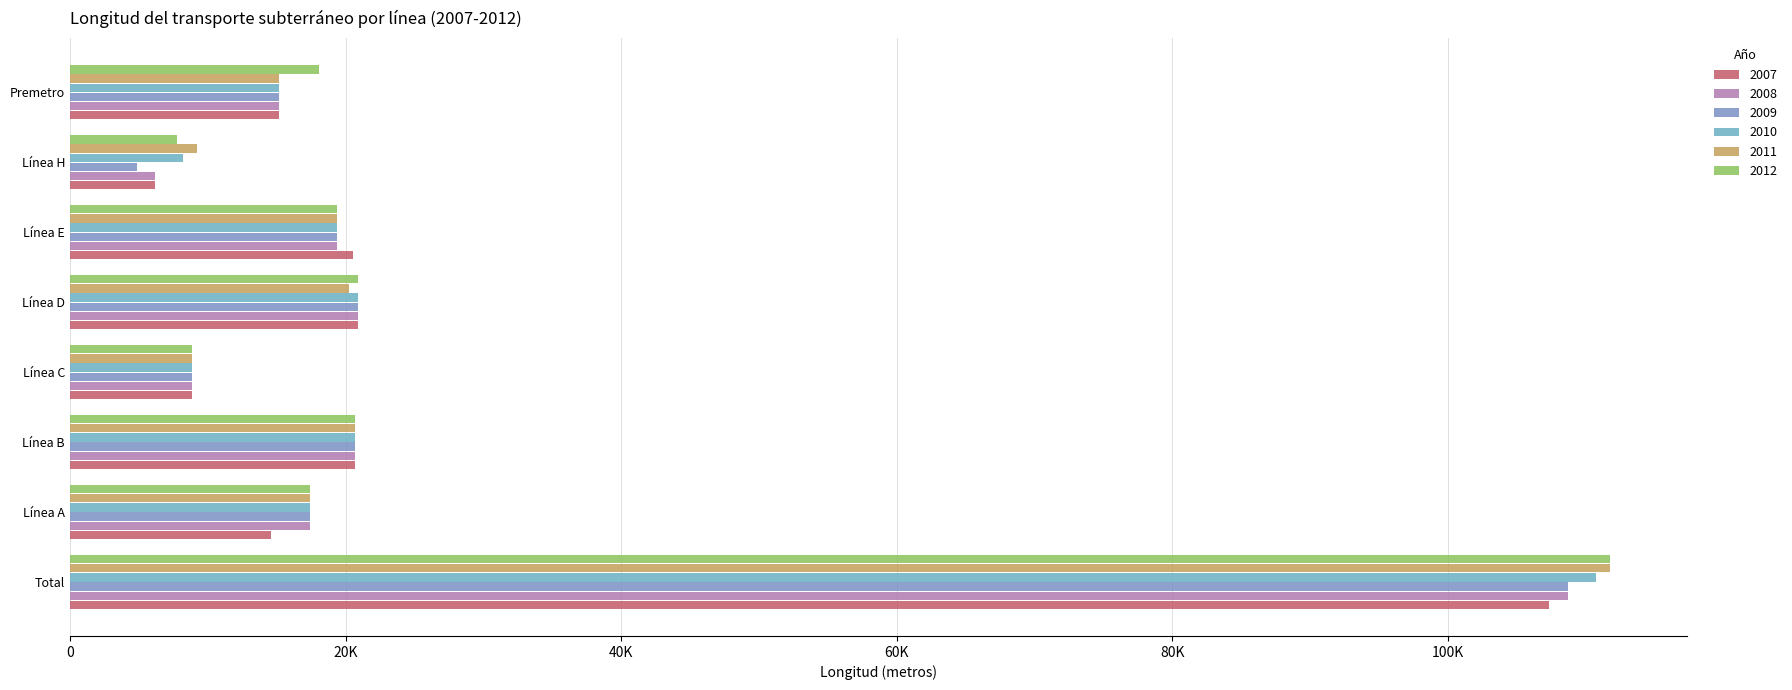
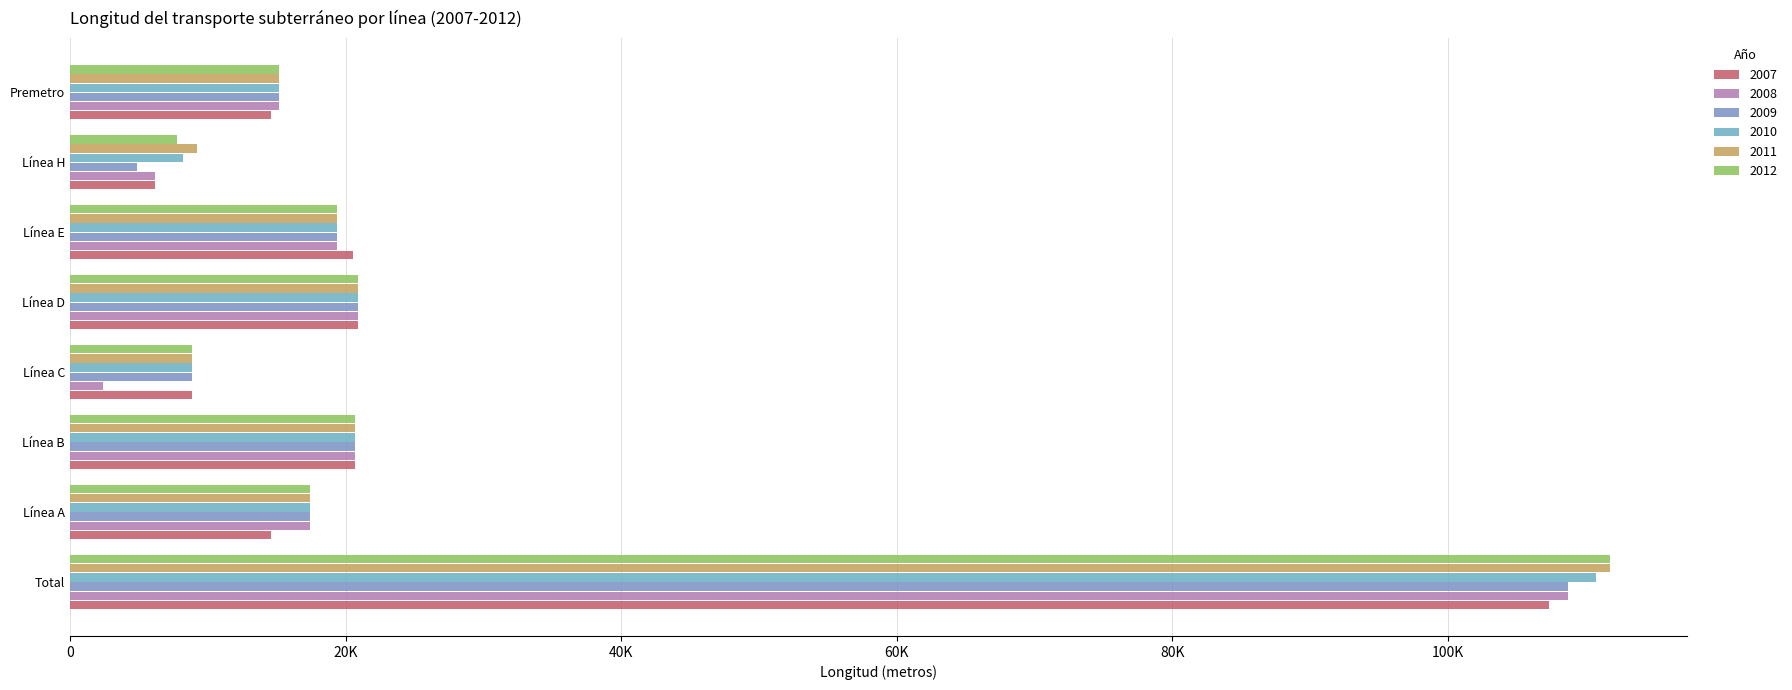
  {
    "2007": {
-     "Premetro": 15200,
+     "Premetro": 14600,
      "Línea H": 6200,
      "Línea E": 20500,
      "Línea D": 20900,
      "Línea C": 8900,
      "Línea B": 20700,
      "Línea A": 14600,
      "Total": 107400
    },
    "2008": {
      "Premetro": 15200,
      "Línea H": 6200,
      "Línea E": 19400,
      "Línea D": 20900,
-     "Línea C": 8900,
+     "Línea C": 2400,
      "Línea B": 20700,
      "Línea A": 17400,
      "Total": 108700
    },
    "2011": {
      "Premetro": 15200,
      "Línea H": 9300,
      "Línea E": 19400,
-     "Línea D": 20300,
+     "Línea D": 20900,
      "Línea C": 8900,
      "Línea B": 20700,
      "Línea A": 17400,
      "Total": 111800
    },
    "2012": {
-     "Premetro": 18100,
+     "Premetro": 15200,
      "Línea H": 7800,
      "Línea E": 19400,
      "Línea D": 20900,
      "Línea C": 8900,
      "Línea B": 20700,
      "Línea A": 17400,
      "Total": 111800
    }
  }
